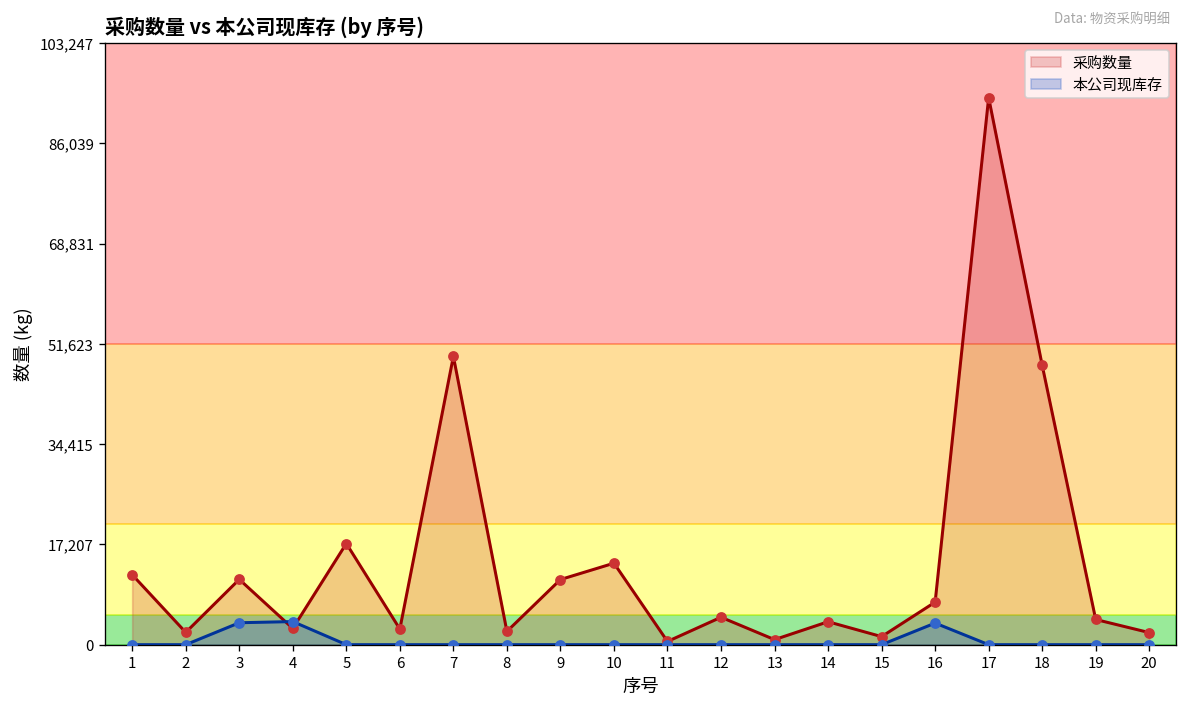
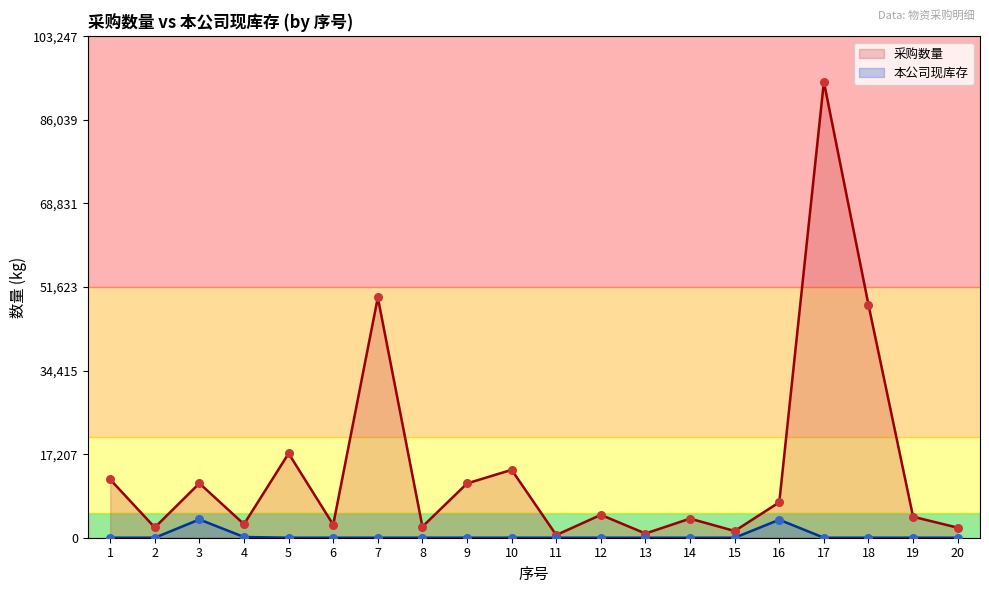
  {
    "采购数量": {
      "1": "12,000",
      "2": "2,000",
      "3": "11,000",
      "4": "3,000",
      "5": "17,000",
      "6": "3,000",
      "7": "49,000",
      "8": "2,000",
      "9": "11,000",
      "10": "14,000",
      "11": "1,000",
      "12": "5,000",
      "13": "1,000",
      "14": "4,000",
      "15": "1,000",
      "16": "7,000",
      "17": "94,000",
      "18": "48,000",
      "19": "4,000",
      "20": "2,000"
    },
    "本公司现库存": {
      "1": "0",
      "2": "0",
      "3": "4,000",
-     "4": "4,000",
+     "4": "0",
      "5": "0",
      "6": "0",
      "7": "0",
      "8": "0",
      "9": "0",
      "10": "0",
      "11": "0",
      "12": "0",
      "13": "0",
      "14": "0",
      "15": "0",
      "16": "4,000",
      "17": "0",
      "18": "0",
      "19": "0",
      "20": "0"
    }
  }
